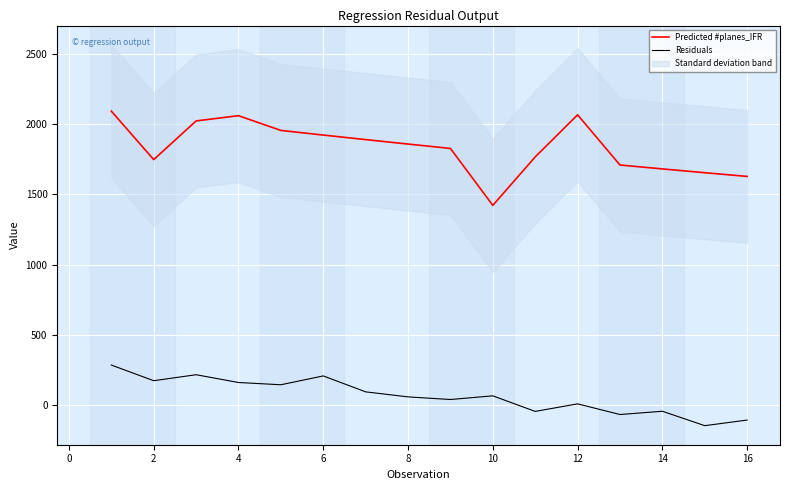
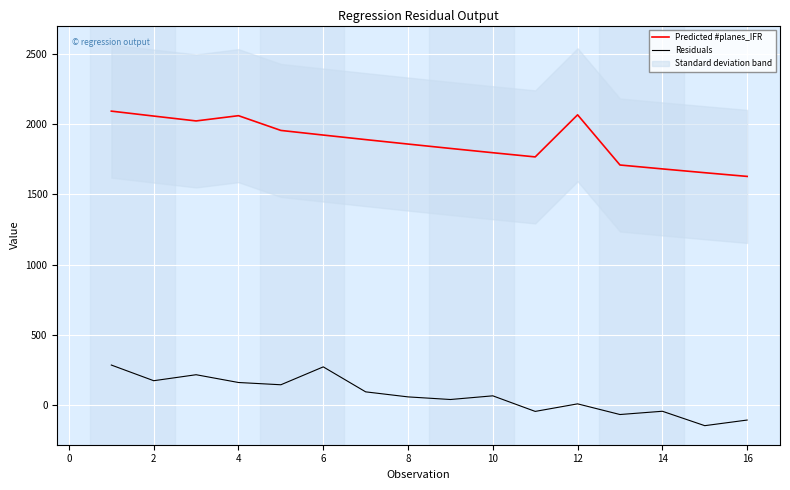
  {
    "Predicted #planes_IFR": {
-     "2": 1750,
+     "2": 2060,
      "4": 2060,
      "6": 1920,
      "8": 1860,
-     "10": 1420,
+     "10": 1800,
      "12": 2070,
      "14": 1680,
      "16": 1630
    },
    "Residuals": {
      "2": 170,
      "4": 160,
-     "6": 210,
+     "6": 270,
      "8": 60,
      "10": 60,
      "12": 10,
      "14": -50,
      "16": -110
    }
  }
